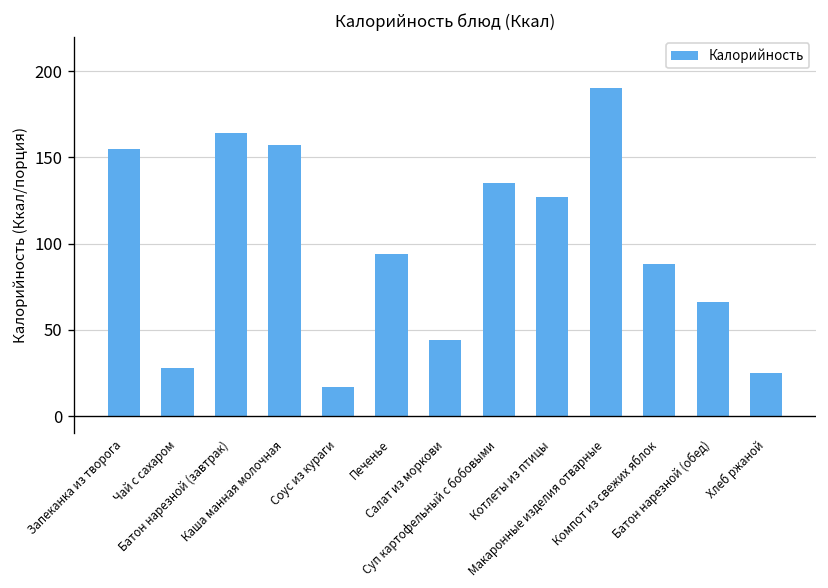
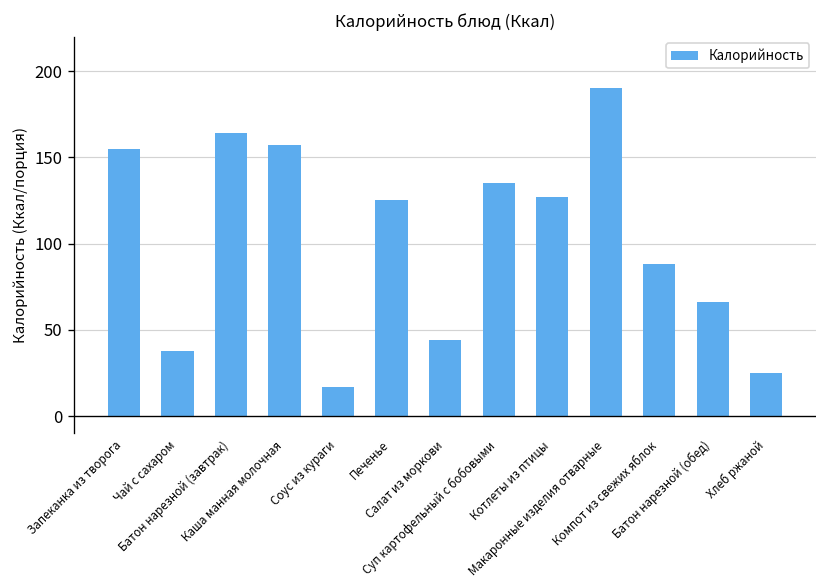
  {
    "Запеканка из творога": 155,
-   "Чай с сахаром": 28,
+   "Чай с сахаром": 38,
    "Батон нарезной (завтрак)": 164,
    "Каша манная молочная": 157,
    "Соус из кураги": 17,
-   "Печенье": 94,
+   "Печенье": 125,
    "Салат из моркови": 44,
    "Суп картофельный с бобовыми": 135,
    "Котлеты из птицы": 127,
    "Макаронные изделия отварные": 190,
    "Компот из свежих яблок": 88,
    "Батон нарезной (обед)": 66,
    "Хлеб ржаной": 25
  }
